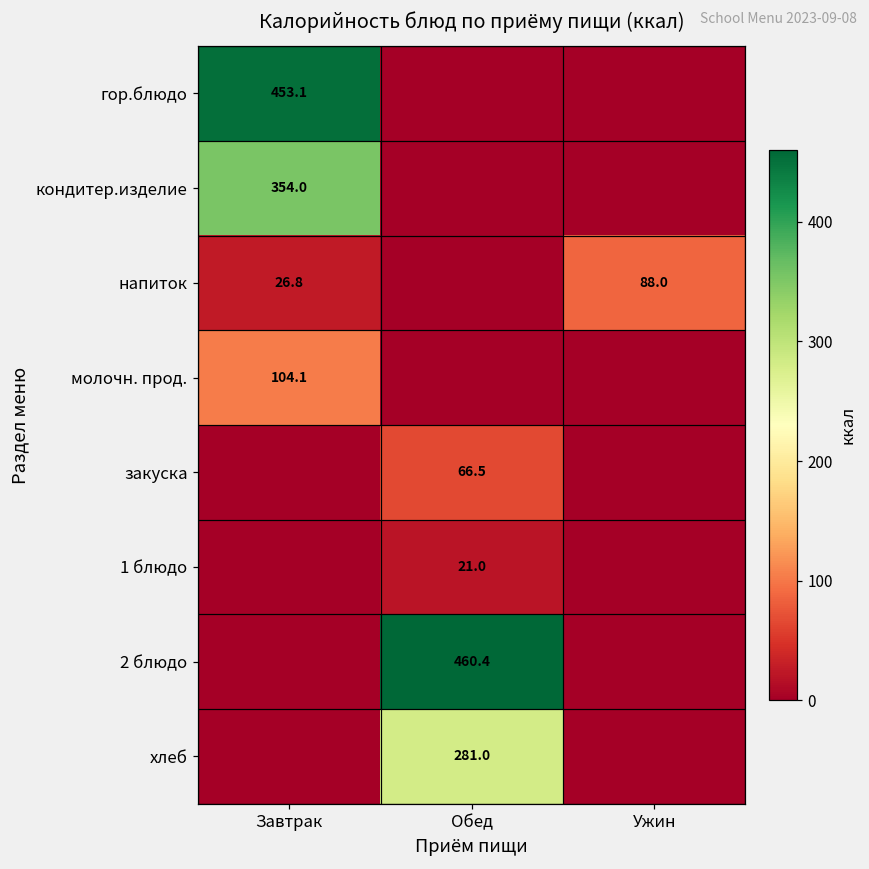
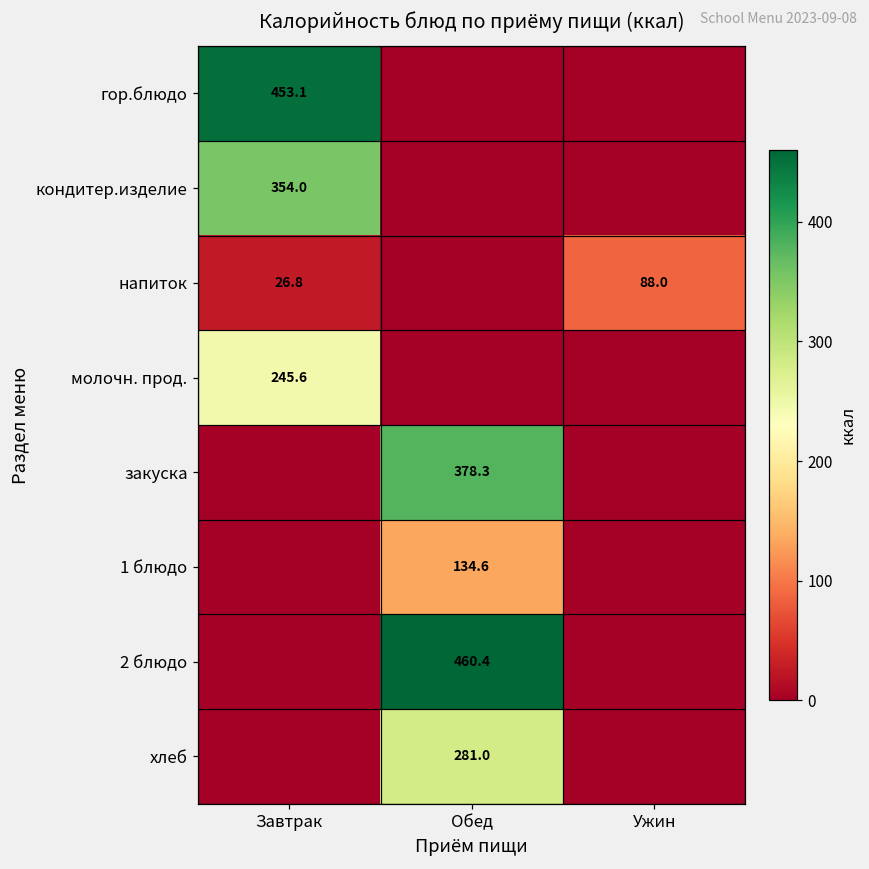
  {
    "гор.блюдо": {
      "Завтрак": 453.1
    },
    "кондитер.изделие": {
      "Завтрак": 354.0
    },
    "напиток": {
      "Завтрак": 26.8,
      "Ужин": 88.0
    },
    "молочн. прод.": {
-     "Завтрак": 104.1
+     "Завтрак": 245.6
    },
    "закуска": {
-     "Обед": 66.5
+     "Обед": 378.3
    },
    "1 блюдо": {
-     "Обед": 21.0
+     "Обед": 134.6
    },
    "2 блюдо": {
      "Обед": 460.4
    },
    "хлеб": {
      "Обед": 281.0
    }
  }
